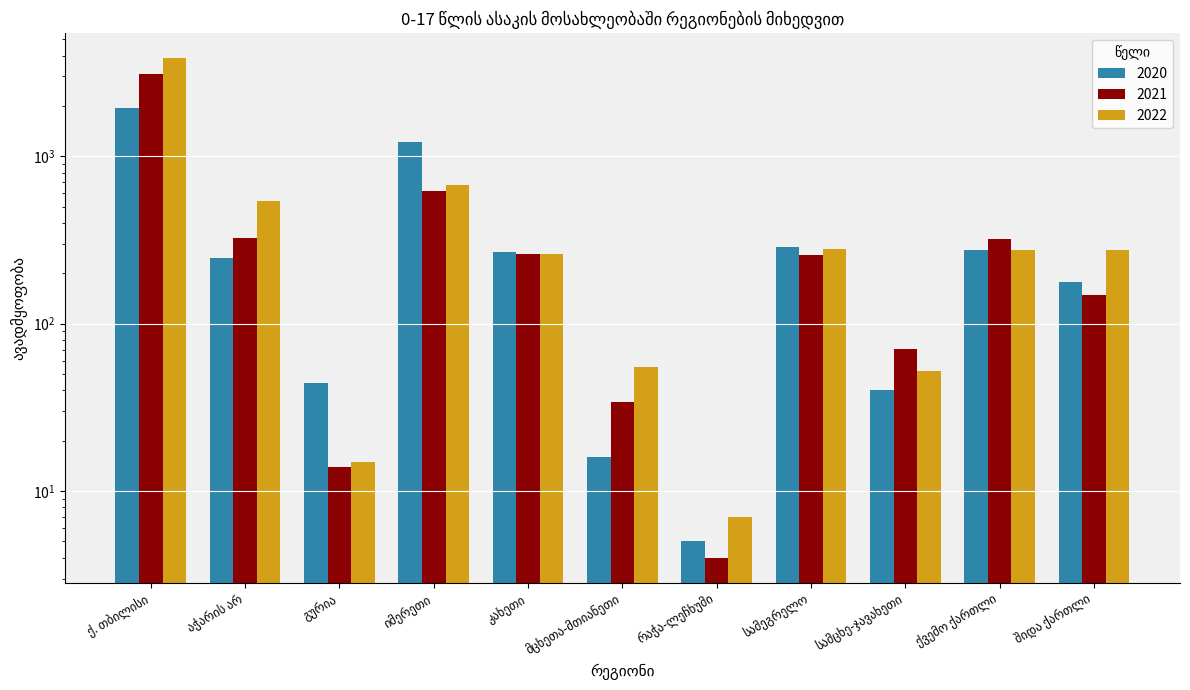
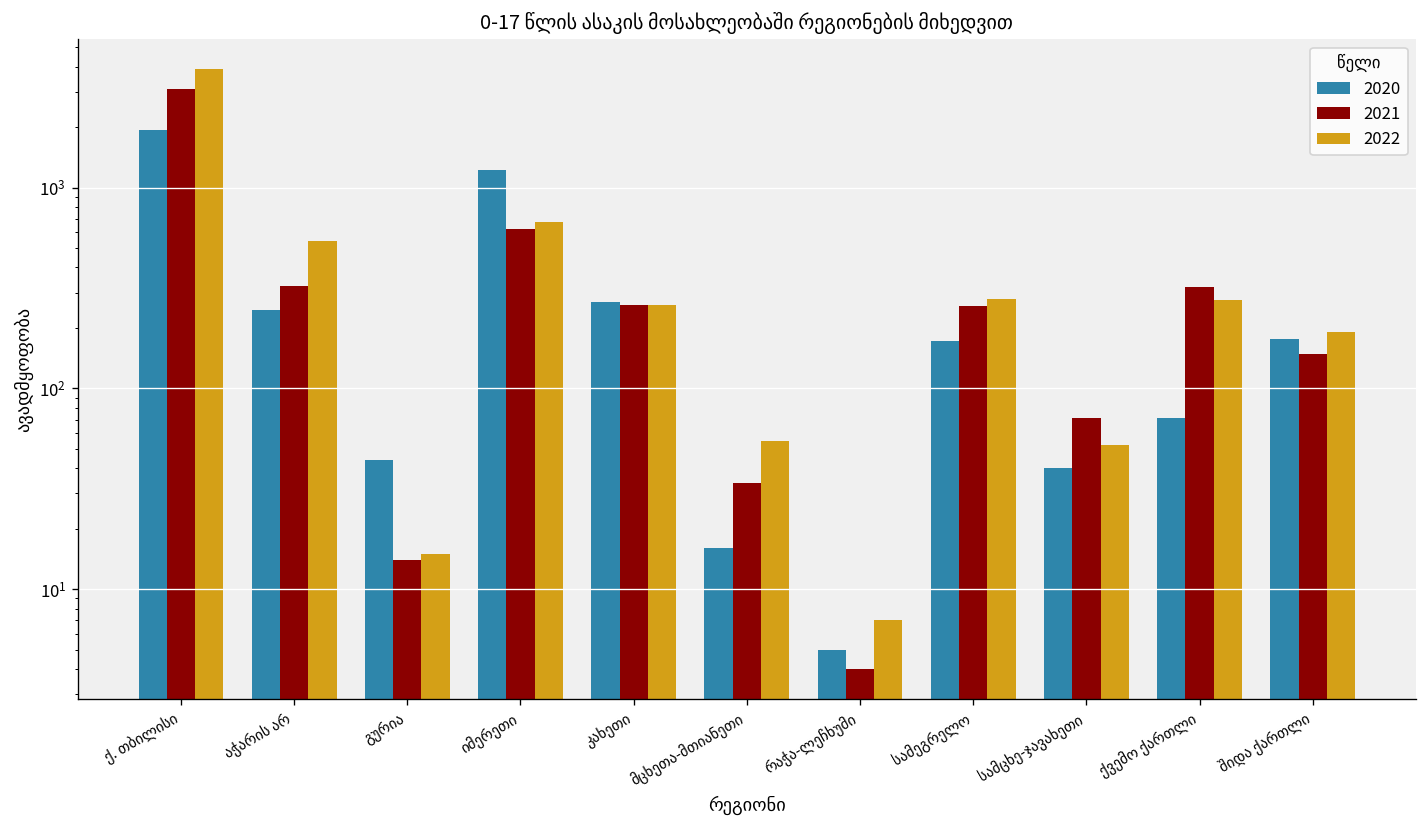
  {
    "2020": {
      "ქ. თბილისი": 1900,
      "აჭარის არ": 250,
      "გურია": 44,
      "იმერეთი": 1200,
      "კახეთი": 270,
      "მცხეთა-მთიანეთი": 16,
      "რაჭა-ლეჩხუმი": 5,
-     "სამეგრელო": 290,
+     "სამეგრელო": 170,
      "სამცხე-ჯავახეთი": 40,
-     "ქვემო ქართლი": 280,
+     "ქვემო ქართლი": 71,
      "შიდა ქართლი": 180
    },
    "2021": {
      "ქ. თბილისი": 3100,
      "აჭარის არ": 320,
      "გურია": 14,
      "იმერეთი": 620,
      "კახეთი": 260,
      "მცხეთა-მთიანეთი": 34,
      "რაჭა-ლეჩხუმი": 4,
      "სამეგრელო": 260,
      "სამცხე-ჯავახეთი": 71,
      "ქვემო ქართლი": 320,
      "შიდა ქართლი": 150
    },
    "2022": {
      "ქ. თბილისი": 3900,
      "აჭარის არ": 540,
      "გურია": 15,
      "იმერეთი": 670,
      "კახეთი": 260,
      "მცხეთა-მთიანეთი": 55,
      "რაჭა-ლეჩხუმი": 7,
      "სამეგრელო": 280,
      "სამცხე-ჯავახეთი": 52,
      "ქვემო ქართლი": 270,
-     "შიდა ქართლი": 270
+     "შიდა ქართლი": 190
    }
  }
